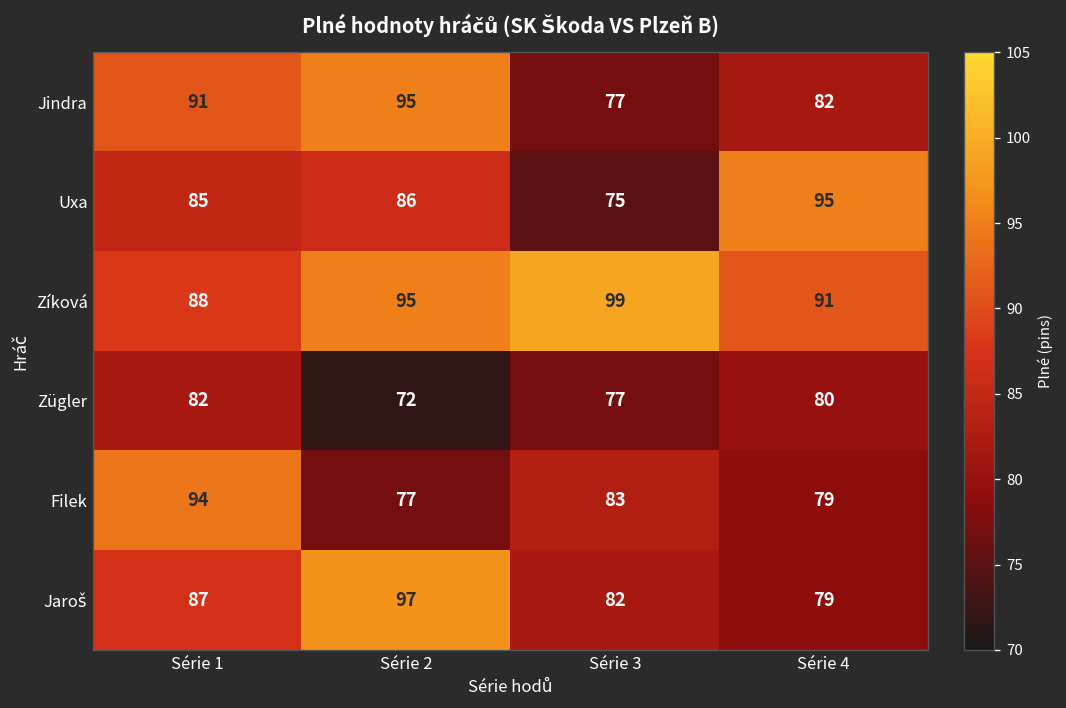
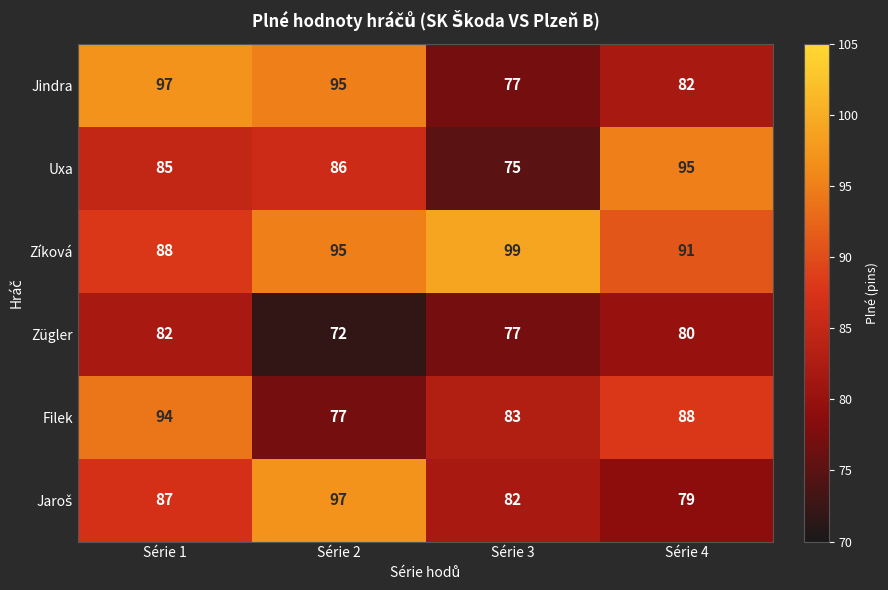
  {
    "Jindra": {
-     "Série 1": 91,
+     "Série 1": 97,
      "Série 2": 95,
      "Série 3": 77,
      "Série 4": 82
    },
    "Uxa": {
      "Série 1": 85,
      "Série 2": 86,
      "Série 3": 75,
      "Série 4": 95
    },
    "Zíková": {
      "Série 1": 88,
      "Série 2": 95,
      "Série 3": 99,
      "Série 4": 91
    },
    "Zügler": {
      "Série 1": 82,
      "Série 2": 72,
      "Série 3": 77,
      "Série 4": 80
    },
    "Filek": {
      "Série 1": 94,
      "Série 2": 77,
      "Série 3": 83,
-     "Série 4": 79
+     "Série 4": 88
    },
    "Jaroš": {
      "Série 1": 87,
      "Série 2": 97,
      "Série 3": 82,
      "Série 4": 79
    }
  }
